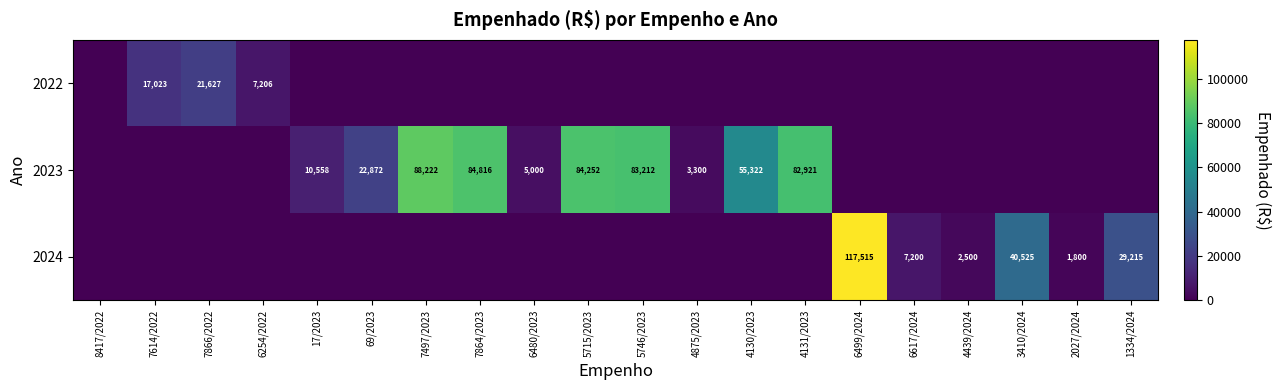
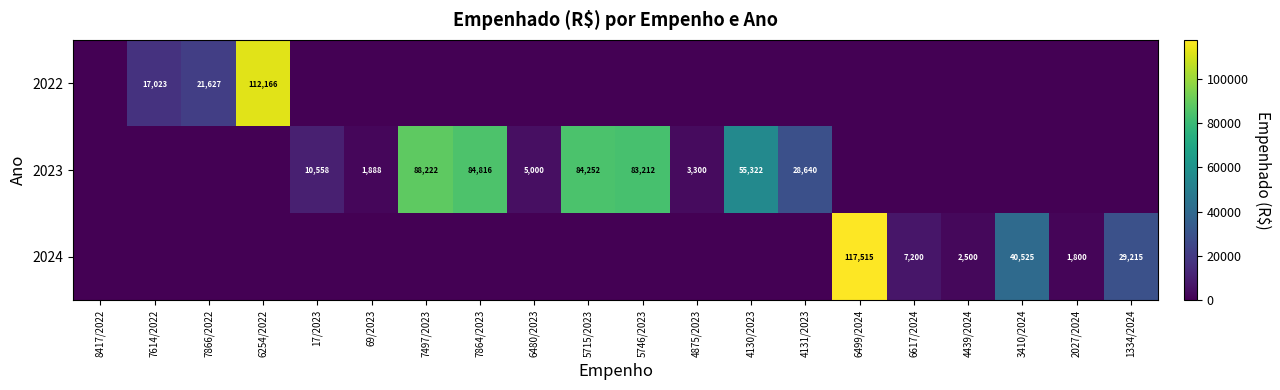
  {
    "2022": {
      "7614/2022": "17,023",
      "7866/2022": "21,627",
-     "6254/2022": "7,206"
+     "6254/2022": "112,166"
    },
    "2023": {
      "17/2023": "10,558",
-     "69/2023": "22,872",
+     "69/2023": "1,888",
      "7497/2023": "88,222",
      "7864/2023": "84,816",
      "6480/2023": "5,000",
      "5715/2023": "84,252",
      "5746/2023": "83,212",
      "4875/2023": "3,300",
      "4130/2023": "55,322",
-     "4131/2023": "82,921"
+     "4131/2023": "28,640"
    },
    "2024": {
      "6499/2024": "117,515",
      "6617/2024": "7,200",
      "4439/2024": "2,500",
      "3410/2024": "40,525",
      "2027/2024": "1,800",
      "1334/2024": "29,215"
    }
  }
